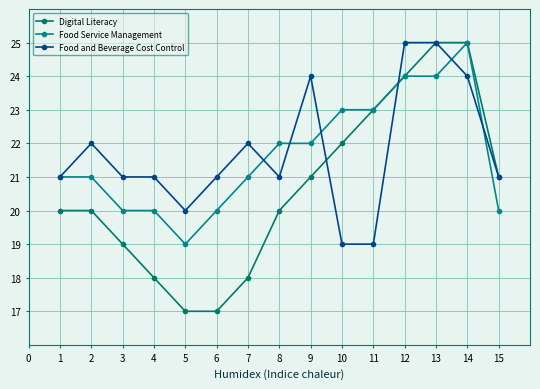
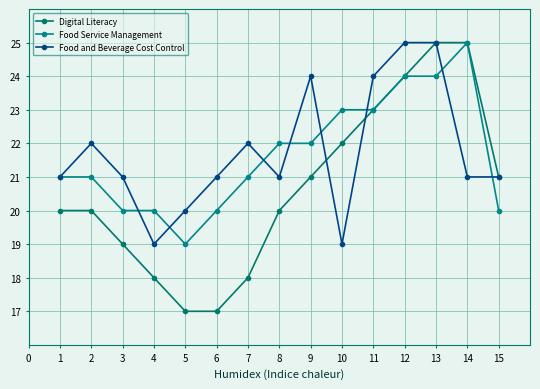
  {
    "Food and Beverage Cost Control": {
      "2": 22,
      "3": 21,
-     "4": 21,
+     "4": 19,
      "5": 20,
      "6": 21,
      "7": 22,
      "8": 21,
      "9": 24,
      "10": 19,
-     "11": 19,
+     "11": 24,
      "12": 25,
-     "14": 24
+     "14": 21
    }
  }
